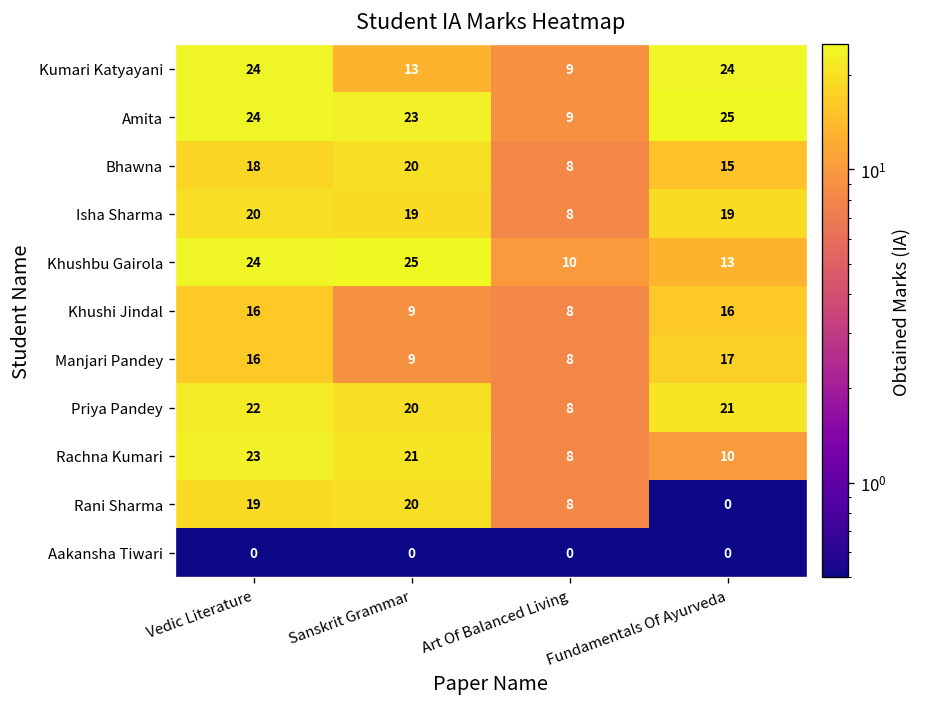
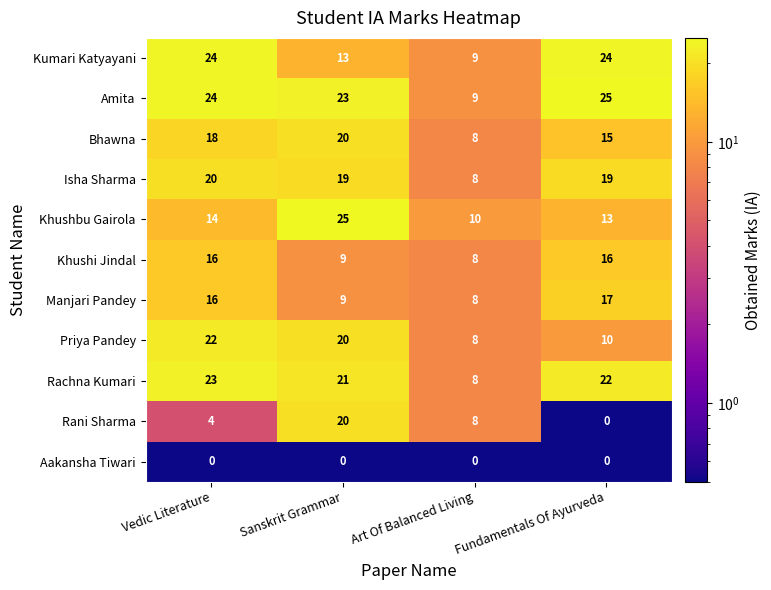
  {
    "Kumari Katyayani": {
      "Vedic Literature": 24,
      "Sanskrit Grammar": 13,
      "Art Of Balanced Living": 9,
      "Fundamentals Of Ayurveda": 24
    },
    "Amita": {
      "Vedic Literature": 24,
      "Sanskrit Grammar": 23,
      "Art Of Balanced Living": 9,
      "Fundamentals Of Ayurveda": 25
    },
    "Bhawna": {
      "Vedic Literature": 18,
      "Sanskrit Grammar": 20,
      "Art Of Balanced Living": 8,
      "Fundamentals Of Ayurveda": 15
    },
    "Isha Sharma": {
      "Vedic Literature": 20,
      "Sanskrit Grammar": 19,
      "Art Of Balanced Living": 8,
      "Fundamentals Of Ayurveda": 19
    },
    "Khushbu Gairola": {
-     "Vedic Literature": 24,
+     "Vedic Literature": 14,
      "Sanskrit Grammar": 25,
      "Art Of Balanced Living": 10,
      "Fundamentals Of Ayurveda": 13
    },
    "Khushi Jindal": {
      "Vedic Literature": 16,
      "Sanskrit Grammar": 9,
      "Art Of Balanced Living": 8,
      "Fundamentals Of Ayurveda": 16
    },
    "Manjari Pandey": {
      "Vedic Literature": 16,
      "Sanskrit Grammar": 9,
      "Art Of Balanced Living": 8,
      "Fundamentals Of Ayurveda": 17
    },
    "Priya Pandey": {
      "Vedic Literature": 22,
      "Sanskrit Grammar": 20,
      "Art Of Balanced Living": 8,
-     "Fundamentals Of Ayurveda": 21
+     "Fundamentals Of Ayurveda": 10
    },
    "Rachna Kumari": {
      "Vedic Literature": 23,
      "Sanskrit Grammar": 21,
      "Art Of Balanced Living": 8,
-     "Fundamentals Of Ayurveda": 10
+     "Fundamentals Of Ayurveda": 22
    },
    "Rani Sharma": {
-     "Vedic Literature": 19,
+     "Vedic Literature": 4,
      "Sanskrit Grammar": 20,
      "Art Of Balanced Living": 8,
      "Fundamentals Of Ayurveda": 0
    },
    "Aakansha Tiwari": {
      "Vedic Literature": 0,
      "Sanskrit Grammar": 0,
      "Art Of Balanced Living": 0,
      "Fundamentals Of Ayurveda": 0
    }
  }
